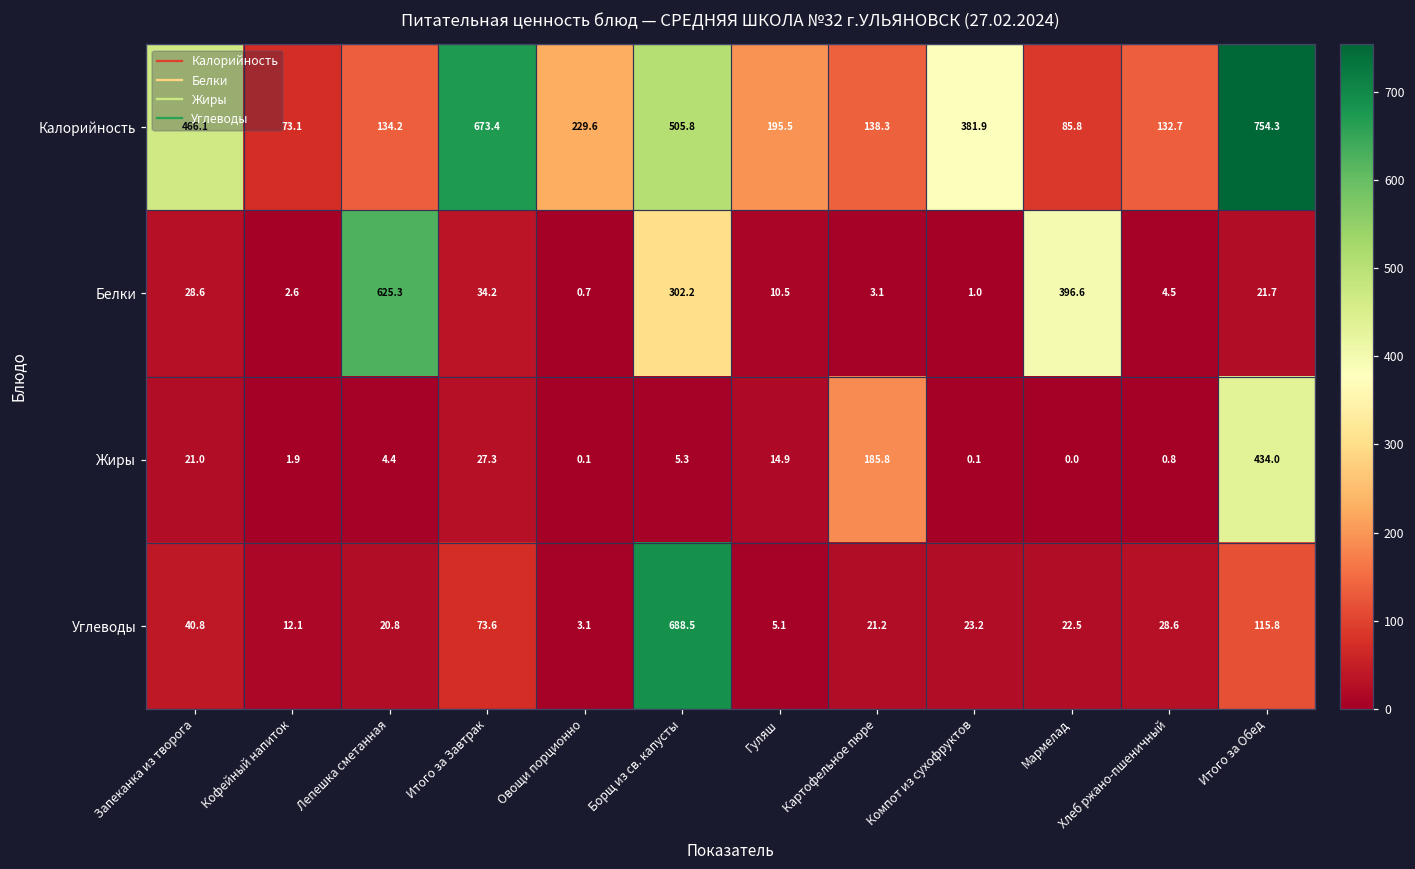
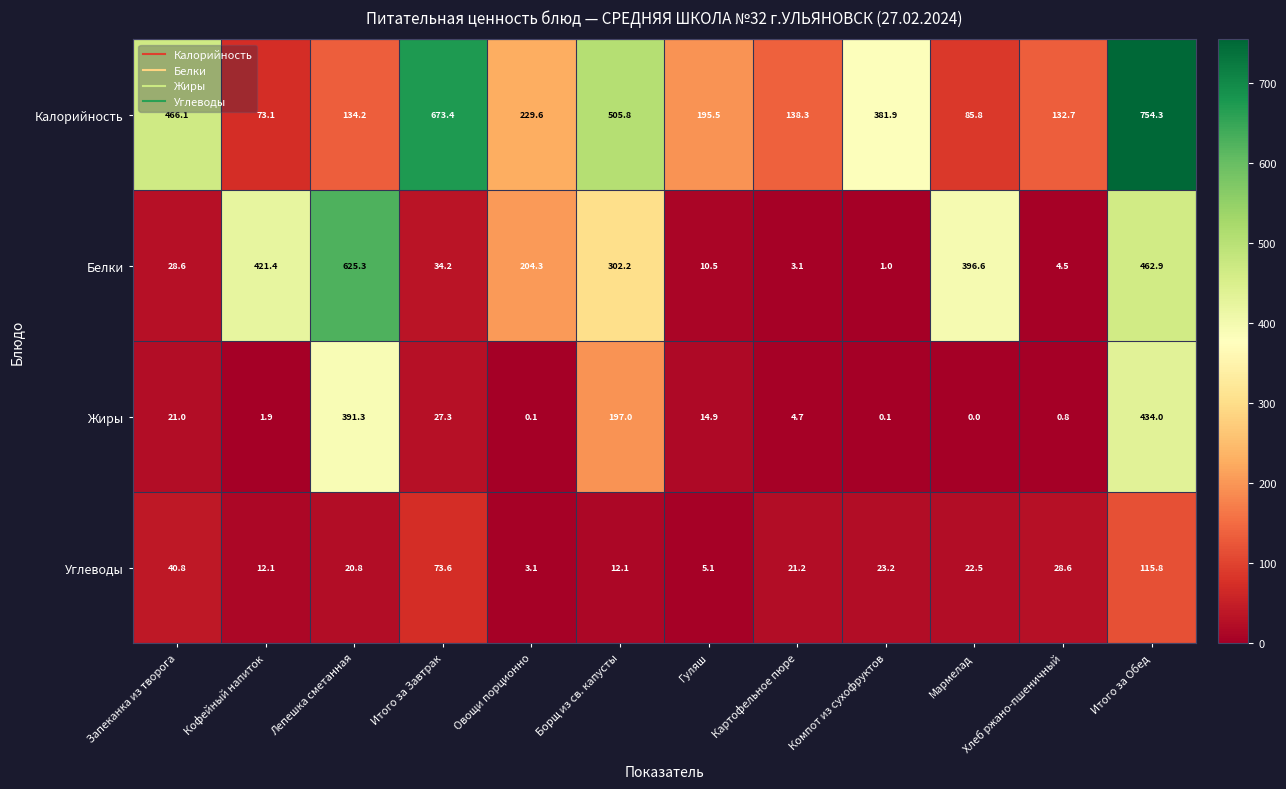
  {
    "Калорийность": {
      "Лепешка сметанная": 134.2,
      "Итого за Завтрак": 673.4,
      "Овощи порционно": 229.6,
      "Борщ из св. капусты": 505.8,
      "Гуляш": 195.5,
      "Картофельное пюре": 138.3,
      "Компот из сухофруктов": 381.9,
      "Мармелад": 85.8,
      "Хлеб ржано-пшеничный": 132.7,
      "Итого за Обед": 754.3
    },
    "Белки": {
      "Запеканка из творога": 28.6,
-     "Кофейный напиток": 2.6,
+     "Кофейный напиток": 421.4,
      "Лепешка сметанная": 625.3,
      "Итого за Завтрак": 34.2,
-     "Овощи порционно": 0.7,
+     "Овощи порционно": 204.3,
      "Борщ из св. капусты": 302.2,
      "Гуляш": 10.5,
      "Картофельное пюре": 3.1,
      "Компот из сухофруктов": 1.0,
      "Мармелад": 396.6,
      "Хлеб ржано-пшеничный": 4.5,
-     "Итого за Обед": 21.7
+     "Итого за Обед": 462.9
    },
    "Жиры": {
      "Запеканка из творога": 21.0,
      "Кофейный напиток": 1.9,
-     "Лепешка сметанная": 4.4,
+     "Лепешка сметанная": 391.3,
      "Итого за Завтрак": 27.3,
      "Овощи порционно": 0.1,
-     "Борщ из св. капусты": 5.3,
+     "Борщ из св. капусты": 197.0,
      "Гуляш": 14.9,
-     "Картофельное пюре": 185.8,
+     "Картофельное пюре": 4.7,
      "Компот из сухофруктов": 0.1,
      "Мармелад": 0.0,
      "Хлеб ржано-пшеничный": 0.8,
      "Итого за Обед": 434.0
    },
    "Углеводы": {
      "Запеканка из творога": 40.8,
      "Кофейный напиток": 12.1,
      "Лепешка сметанная": 20.8,
      "Итого за Завтрак": 73.6,
      "Овощи порционно": 3.1,
-     "Борщ из св. капусты": 688.5,
+     "Борщ из св. капусты": 12.1,
      "Гуляш": 5.1,
      "Картофельное пюре": 21.2,
      "Компот из сухофруктов": 23.2,
      "Мармелад": 22.5,
      "Хлеб ржано-пшеничный": 28.6,
      "Итого за Обед": 115.8
    }
  }
